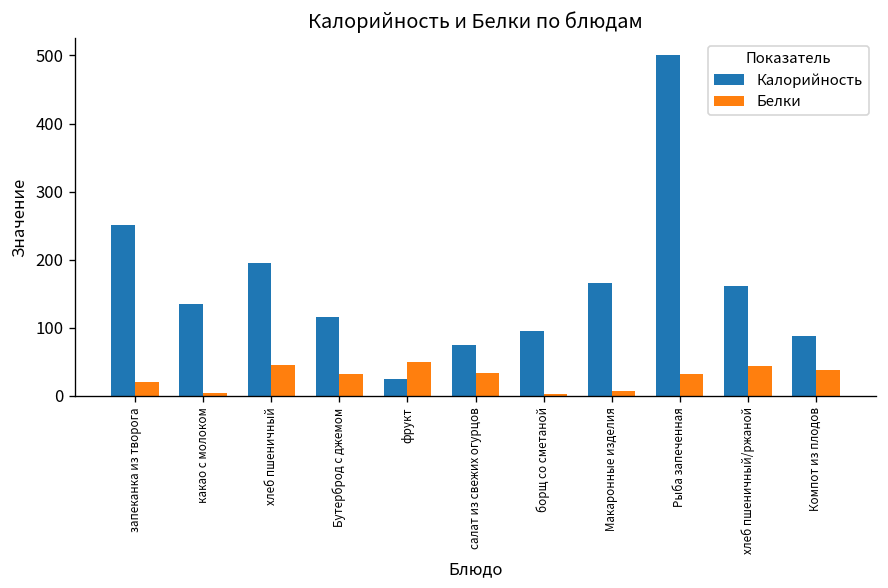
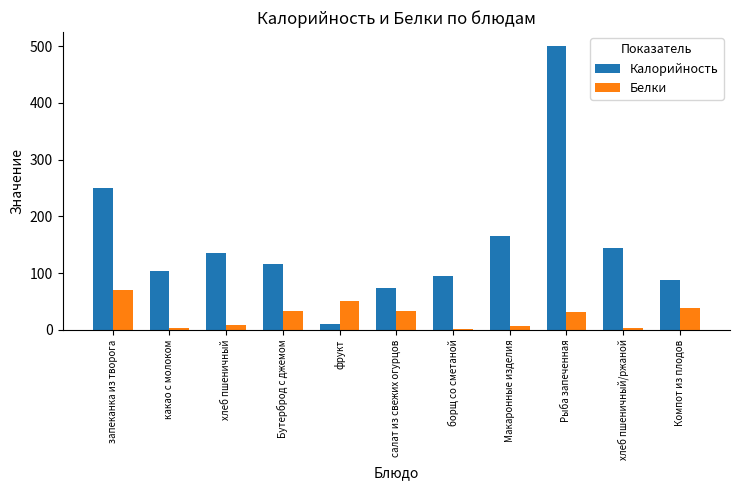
  {
    "Калорийность": {
      "запеканка из творога": 250,
-     "какао с молоком": 140,
-     "хлеб пшеничный": 200,
+     "какао с молоком": 100,
+     "хлеб пшеничный": 140,
      "Бутерброд с джемом": 120,
-     "фрукт": 20,
+     "фрукт": 10,
      "салат из свежих огурцов": 70,
      "борщ со сметаной": 100,
      "Макаронные изделия": 170,
      "Рыба запеченная": 500,
-     "хлеб пшеничный/ржаной": 160,
+     "хлеб пшеничный/ржаной": 140,
      "Компот из плодов": 90
    },
    "Белки": {
-     "запеканка из творога": 20,
-     "хлеб пшеничный": 50,
+     "запеканка из творога": 70,
+     "хлеб пшеничный": 10,
      "Бутерброд с джемом": 30,
      "фрукт": 50,
      "салат из свежих огурцов": 30,
      "Макаронные изделия": 10,
      "Рыба запеченная": 30,
-     "хлеб пшеничный/ржаной": 40,
+     "хлеб пшеничный/ржаной": 0,
      "Компот из плодов": 40
    }
  }
